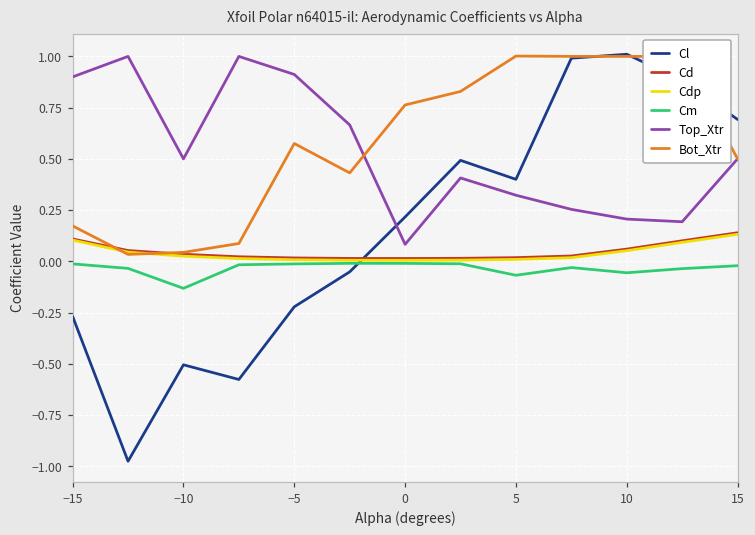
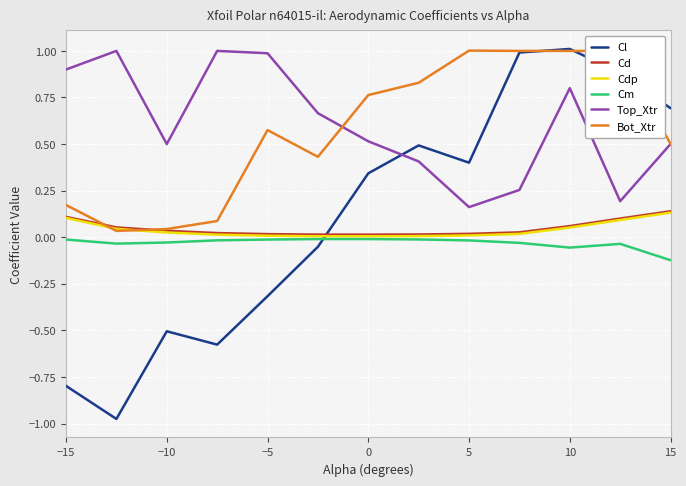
  {
    "Cl": {
-     "−15": -0.27,
+     "−15": -0.80,
      "−10": -0.50,
-     "−5": -0.22,
-     "0": 0.22,
+     "−5": -0.32,
+     "0": 0.34,
      "5": 0.40,
      "15": 0.69
    },
    "Cm": {
      "−15": -0.01,
-     "−10": -0.13,
+     "−10": -0.03,
      "−5": -0.01,
      "0": -0.01,
-     "5": -0.07,
+     "5": -0.02,
      "10": -0.06,
-     "15": -0.02
+     "15": -0.12
    },
    "Top_Xtr": {
      "−15": 0.90,
      "−10": 0.50,
-     "−5": 0.91,
-     "0": 0.08,
-     "5": 0.32,
-     "10": 0.21
+     "−5": 0.99,
+     "0": 0.51,
+     "5": 0.16,
+     "10": 0.80
    },
    "Bot_Xtr": {
      "−15": 0.17,
      "−5": 0.57,
      "0": 0.76,
      "5": 1.00
    }
  }
